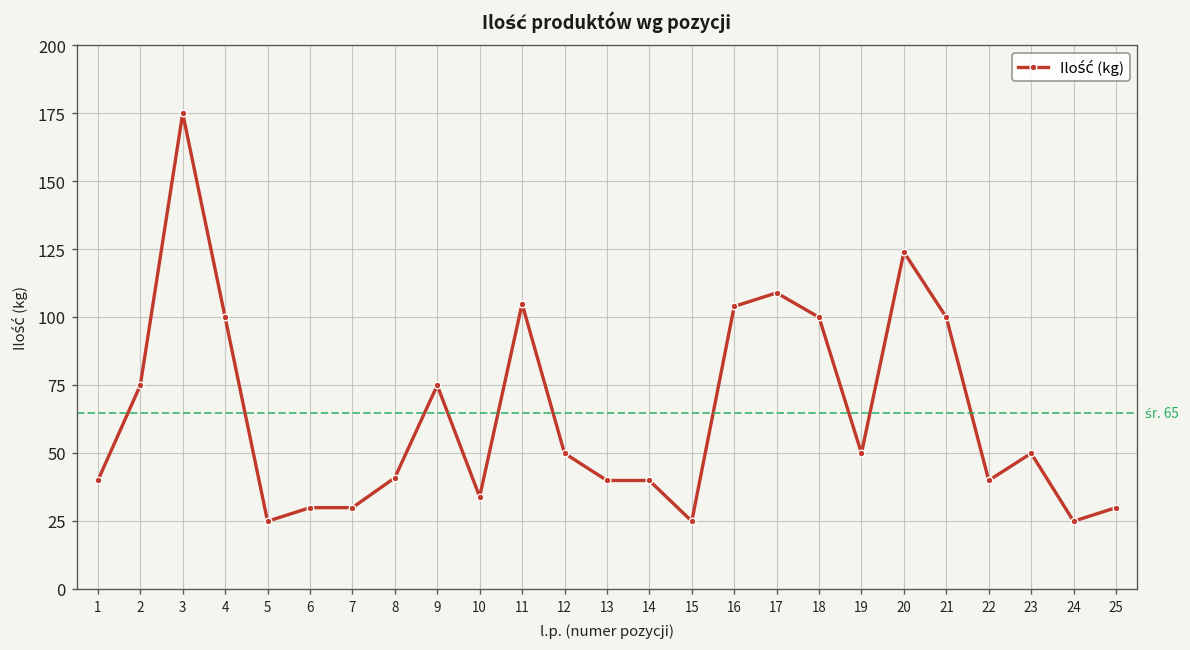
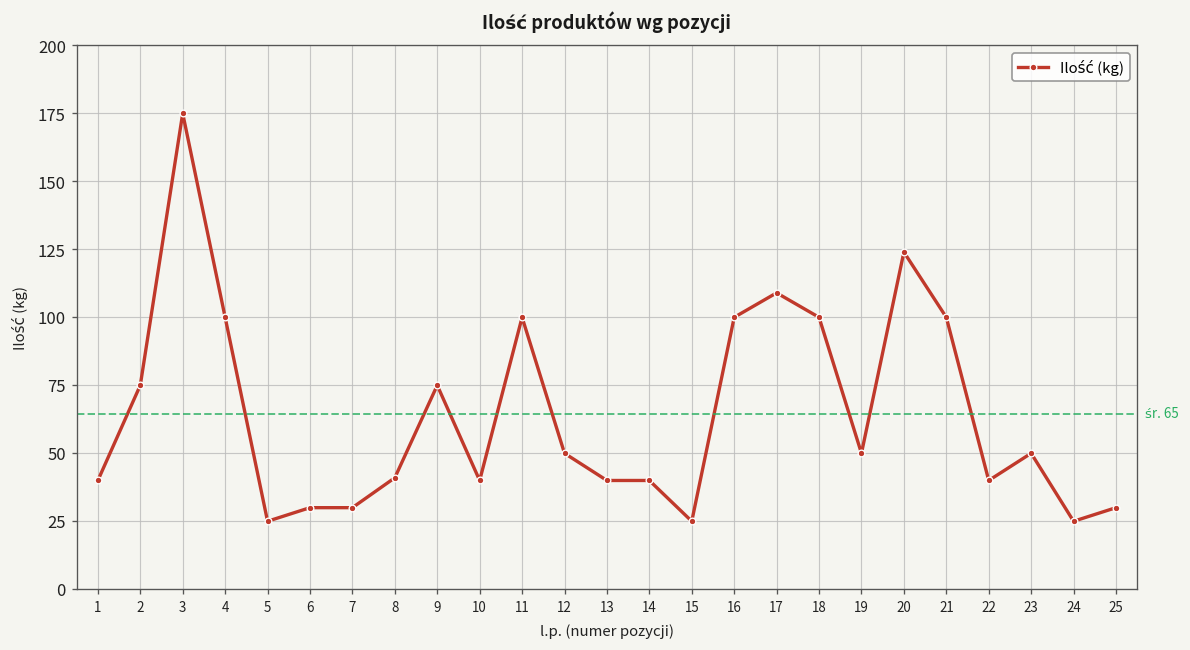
  {
    "1": 40,
    "2": 75,
    "3": 175,
    "4": 100,
    "5": 25,
    "6": 30,
    "7": 30,
    "8": 41,
    "9": 75,
-   "10": 34,
-   "11": 105,
+   "10": 40,
+   "11": 100,
    "12": 50,
    "13": 40,
    "14": 40,
    "15": 25,
-   "16": 104,
+   "16": 100,
    "17": 109,
    "18": 100,
    "19": 50,
    "20": 124,
    "21": 100,
    "22": 40,
    "23": 50,
    "24": 25,
    "25": 30
  }
